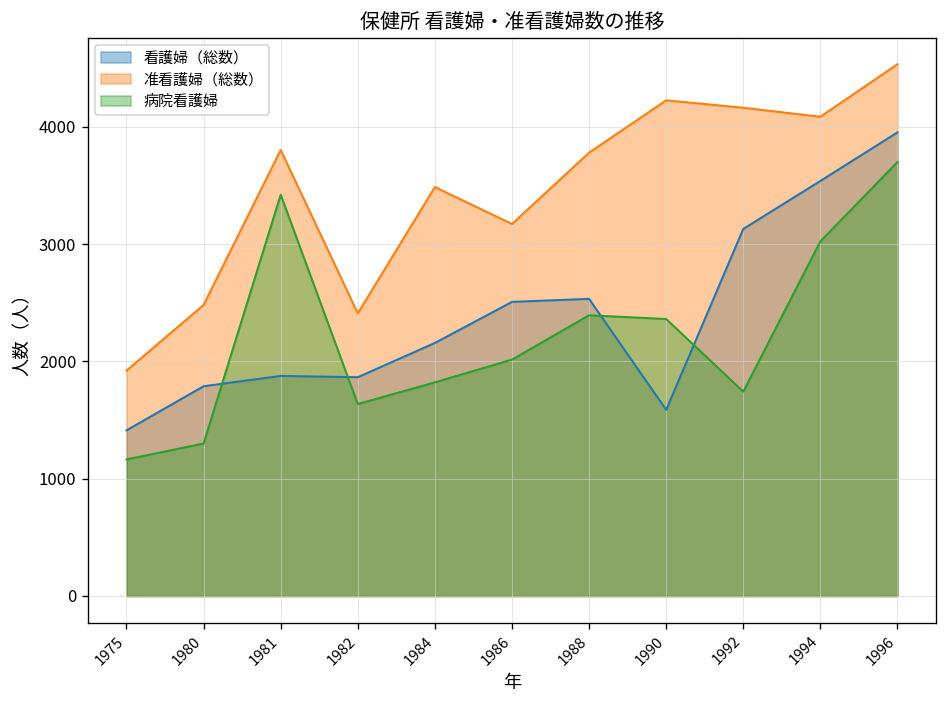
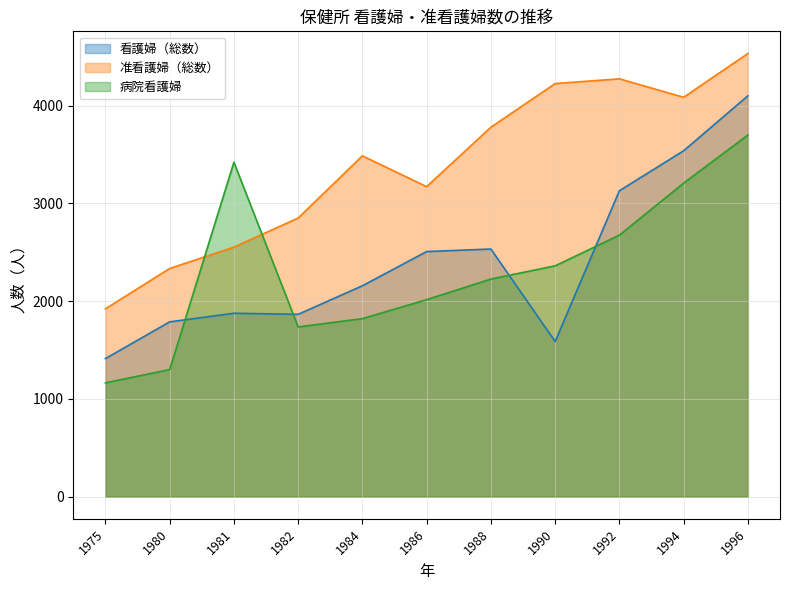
  {
    "看護婦（総数）": {
      "1975": 1400,
      "1980": 1800,
      "1981": 1900,
      "1982": 1900,
      "1984": 2200,
      "1986": 2500,
      "1988": 2500,
      "1990": 1600,
      "1992": 3100,
      "1994": 3500,
-     "1996": 4000
+     "1996": 4100
    },
    "准看護婦（総数）": {
      "1975": 1900,
-     "1980": 2500,
-     "1981": 3800,
-     "1982": 2400,
+     "1980": 2300,
+     "1981": 2600,
+     "1982": 2900,
      "1984": 3500,
      "1986": 3200,
      "1988": 3800,
      "1990": 4200,
-     "1992": 4200,
+     "1992": 4300,
      "1994": 4100,
      "1996": 4500
    },
    "病院看護婦": {
      "1975": 1200,
      "1980": 1300,
      "1981": 3400,
-     "1982": 1600,
+     "1982": 1700,
      "1984": 1800,
      "1986": 2000,
-     "1988": 2400,
+     "1988": 2200,
      "1990": 2400,
-     "1992": 1700,
-     "1994": 3000,
+     "1992": 2700,
+     "1994": 3200,
      "1996": 3700
    }
  }
